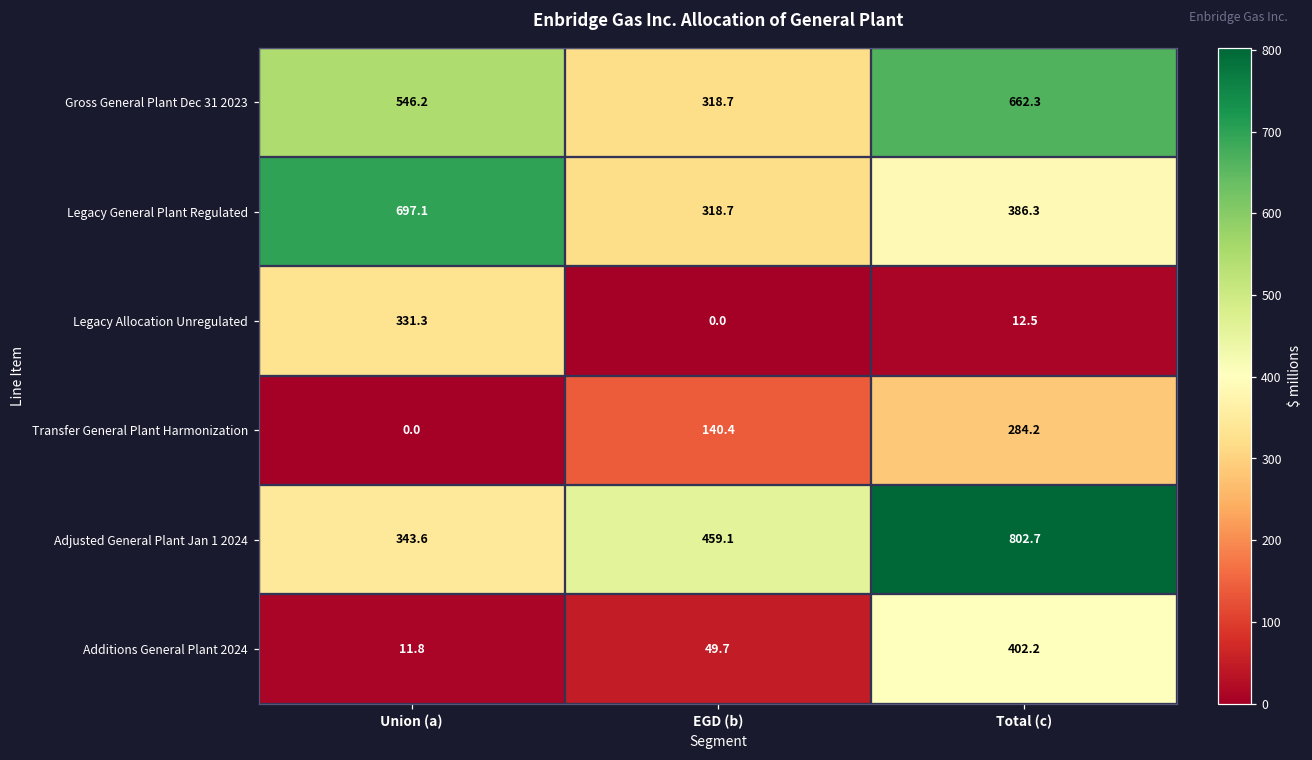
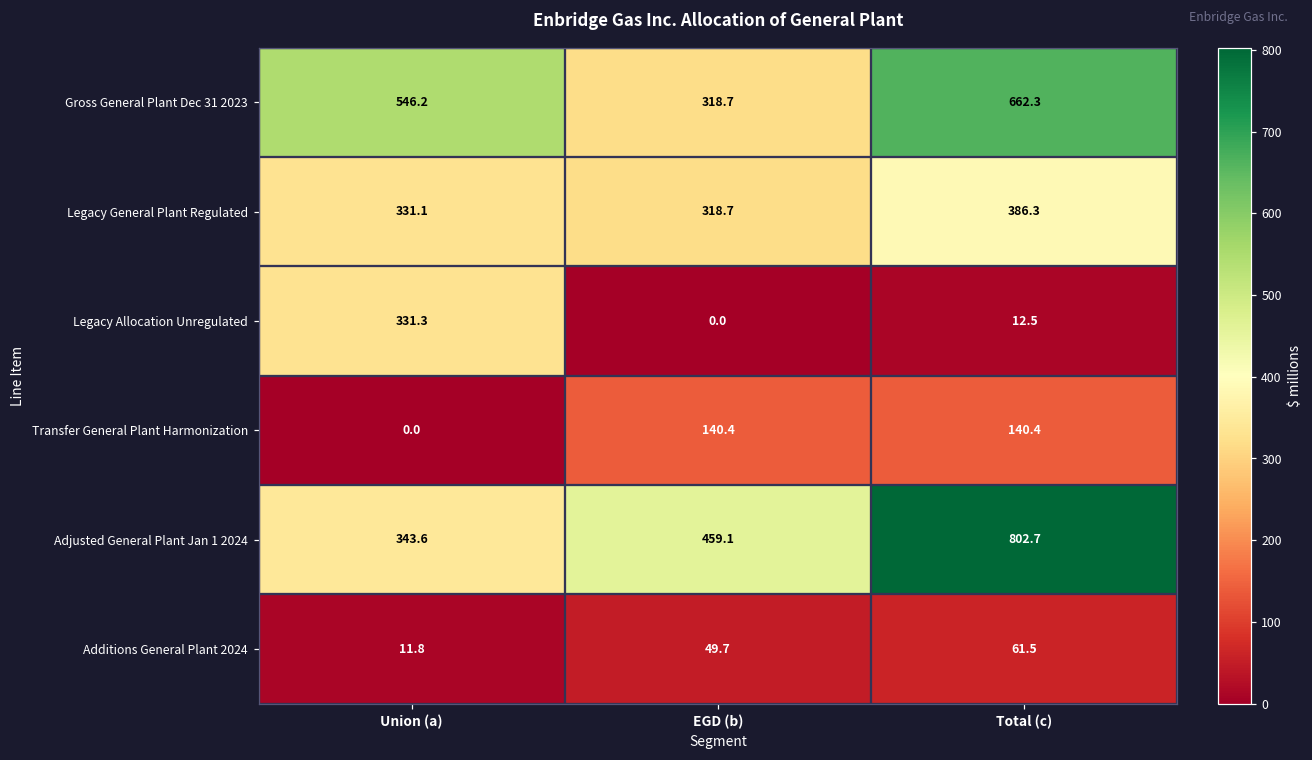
  {
    "Gross General Plant Dec 31 2023": {
      "Union (a)": 546.2,
      "EGD (b)": 318.7,
      "Total (c)": 662.3
    },
    "Legacy General Plant Regulated": {
-     "Union (a)": 697.1,
+     "Union (a)": 331.1,
      "EGD (b)": 318.7,
      "Total (c)": 386.3
    },
    "Legacy Allocation Unregulated": {
      "Union (a)": 331.3,
      "EGD (b)": 0.0,
      "Total (c)": 12.5
    },
    "Transfer General Plant Harmonization": {
      "Union (a)": 0.0,
      "EGD (b)": 140.4,
-     "Total (c)": 284.2
+     "Total (c)": 140.4
    },
    "Adjusted General Plant Jan 1 2024": {
      "Union (a)": 343.6,
      "EGD (b)": 459.1,
      "Total (c)": 802.7
    },
    "Additions General Plant 2024": {
      "Union (a)": 11.8,
      "EGD (b)": 49.7,
-     "Total (c)": 402.2
+     "Total (c)": 61.5
    }
  }
